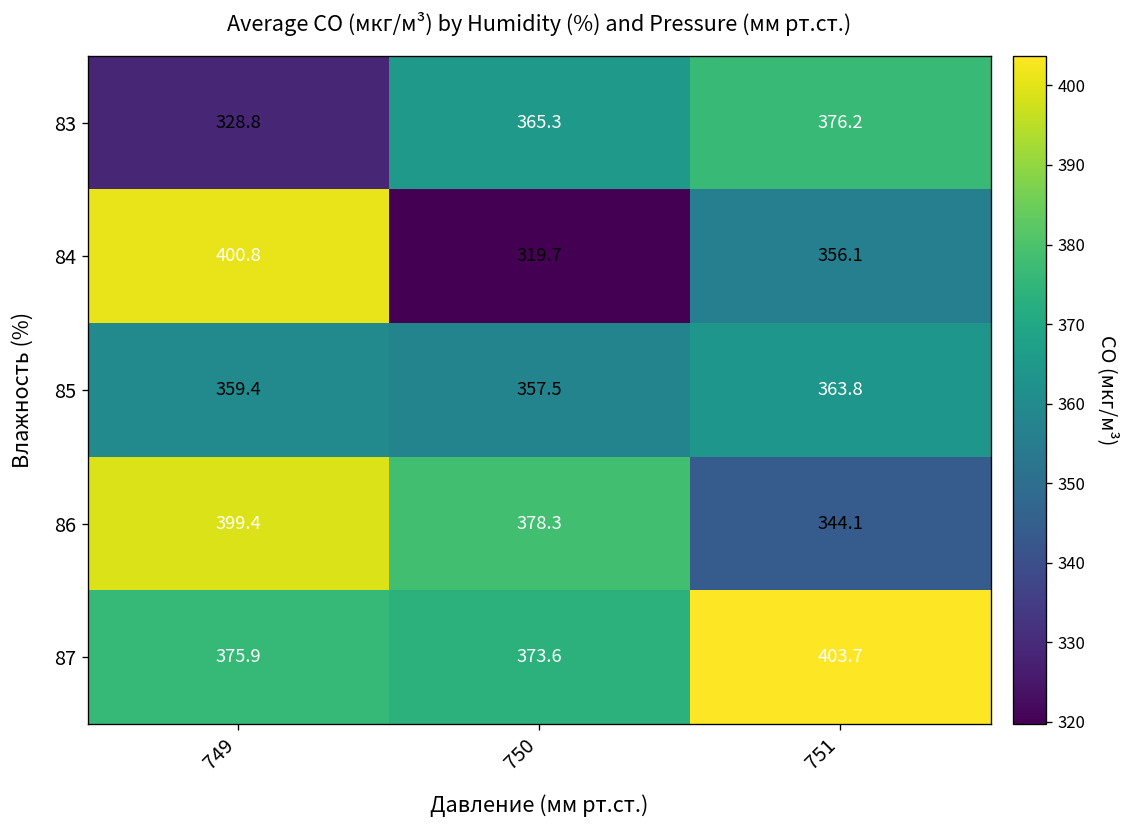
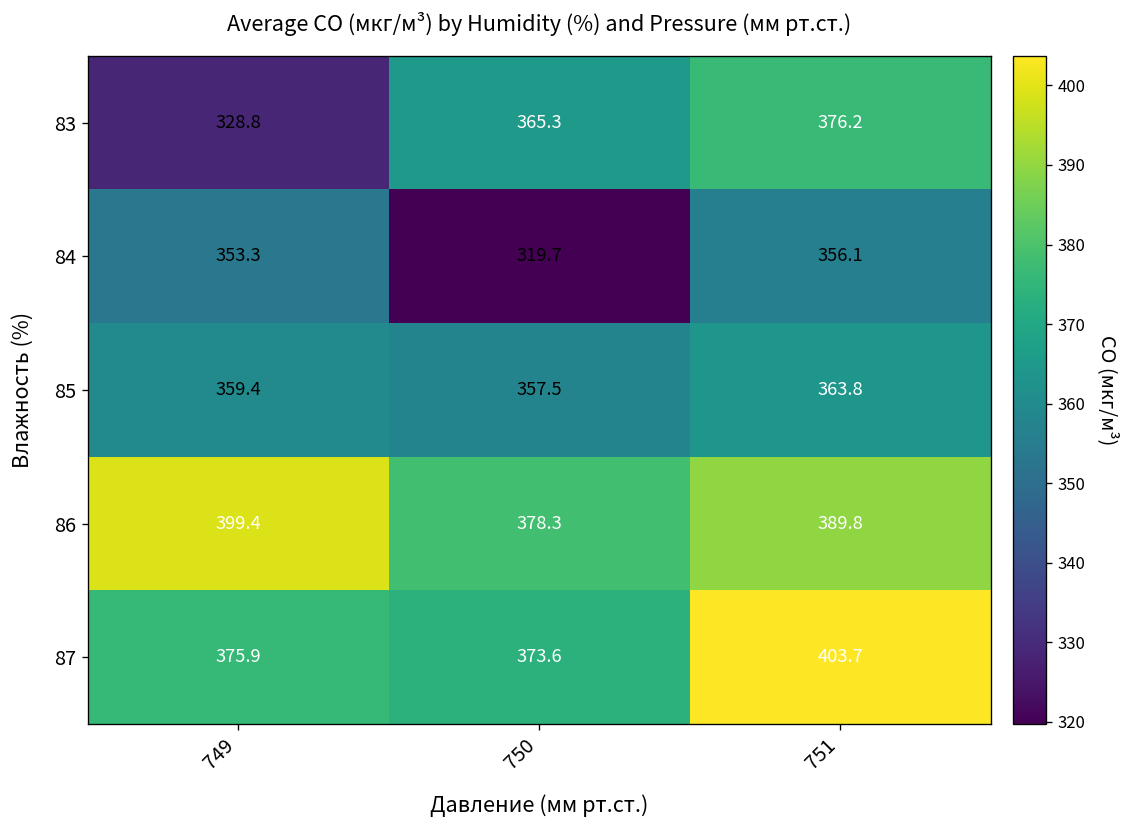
  {
    "83": {
      "749": 328.8,
      "750": 365.3,
      "751": 376.2
    },
    "84": {
-     "749": 400.8,
+     "749": 353.3,
      "750": 319.7,
      "751": 356.1
    },
    "85": {
      "749": 359.4,
      "750": 357.5,
      "751": 363.8
    },
    "86": {
      "749": 399.4,
      "750": 378.3,
-     "751": 344.1
+     "751": 389.8
    },
    "87": {
      "749": 375.9,
      "750": 373.6,
      "751": 403.7
    }
  }
